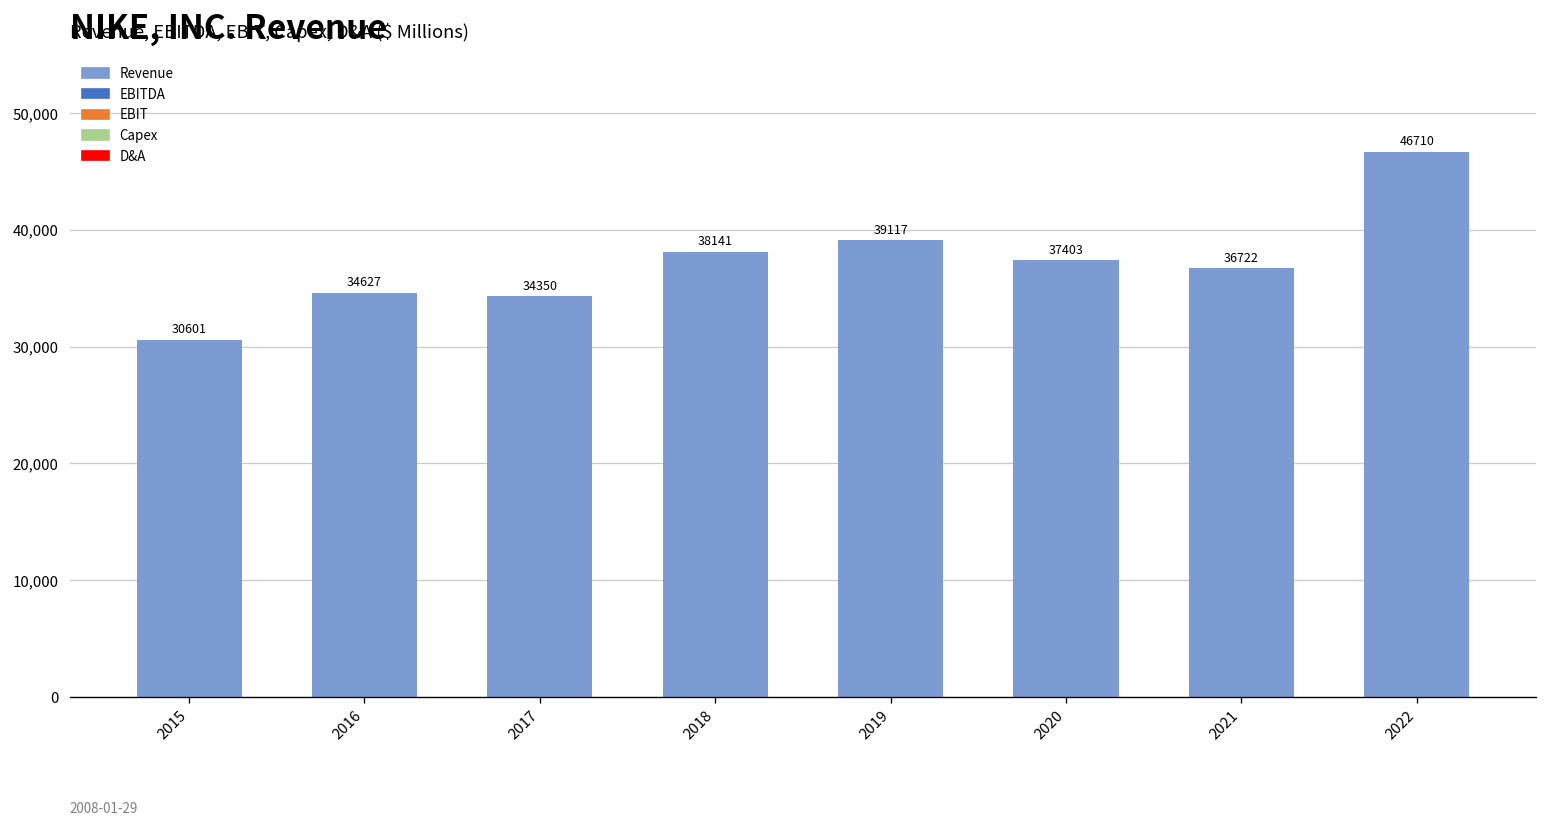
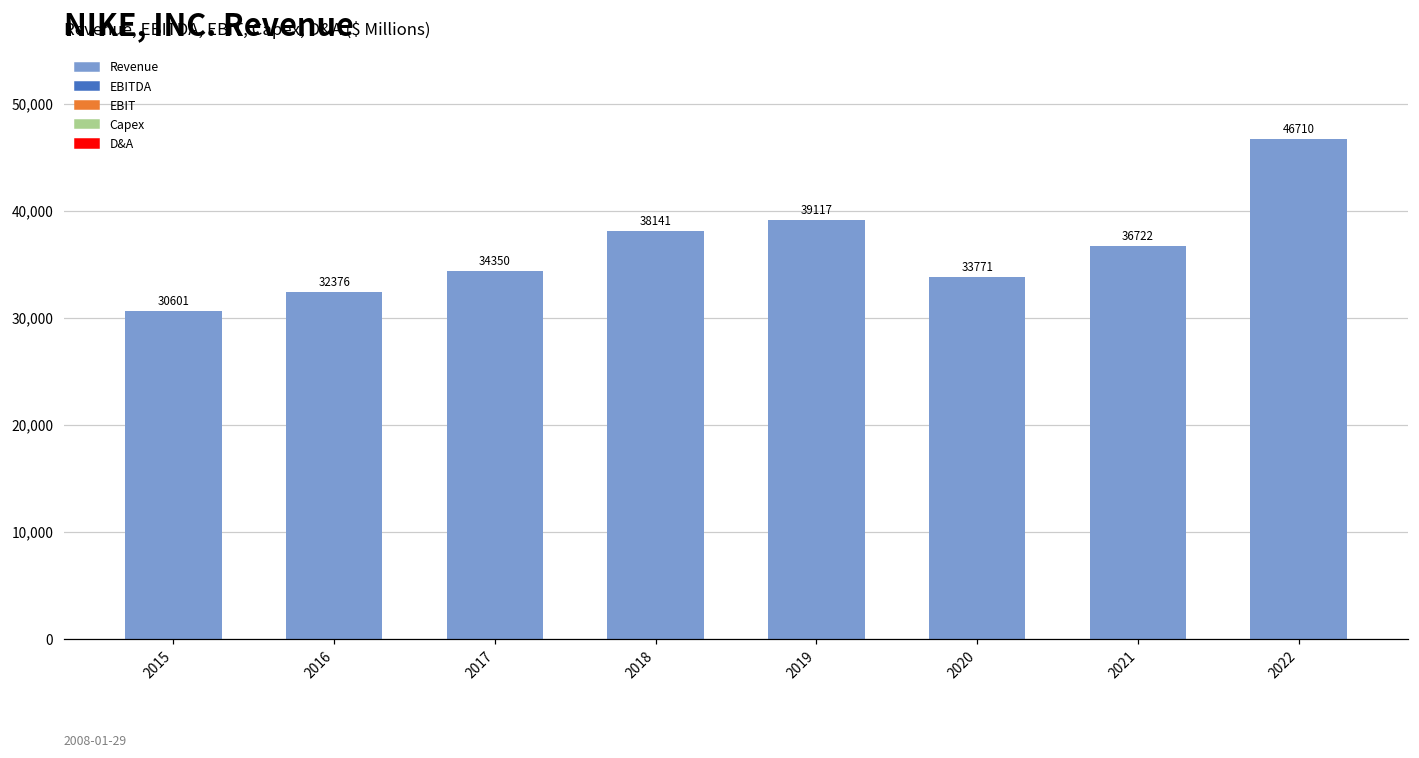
  {
    "2015": 30601,
-   "2016": 34627,
+   "2016": 32376,
    "2017": 34350,
    "2018": 38141,
    "2019": 39117,
-   "2020": 37403,
+   "2020": 33771,
    "2021": 36722,
    "2022": 46710
  }
